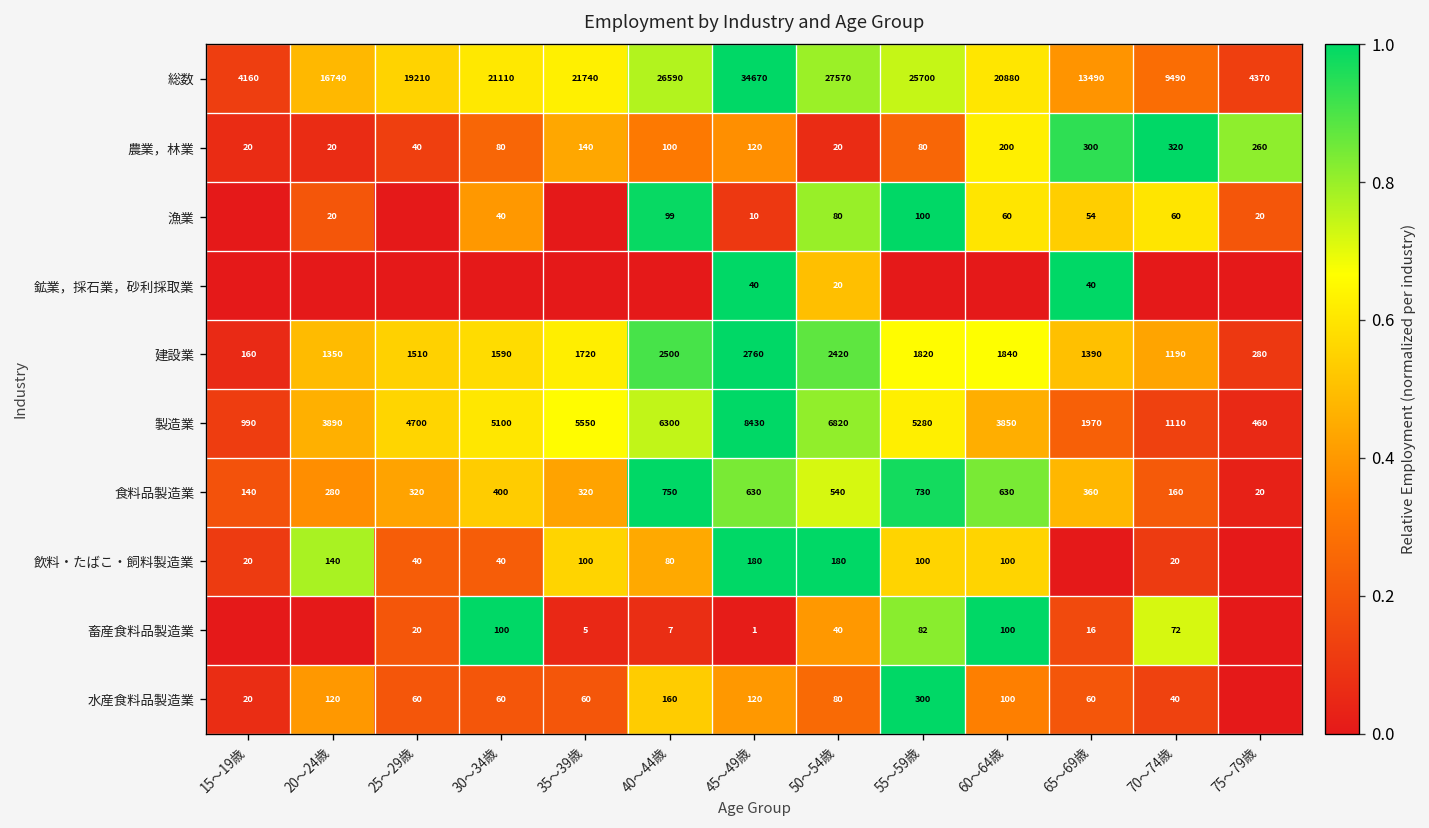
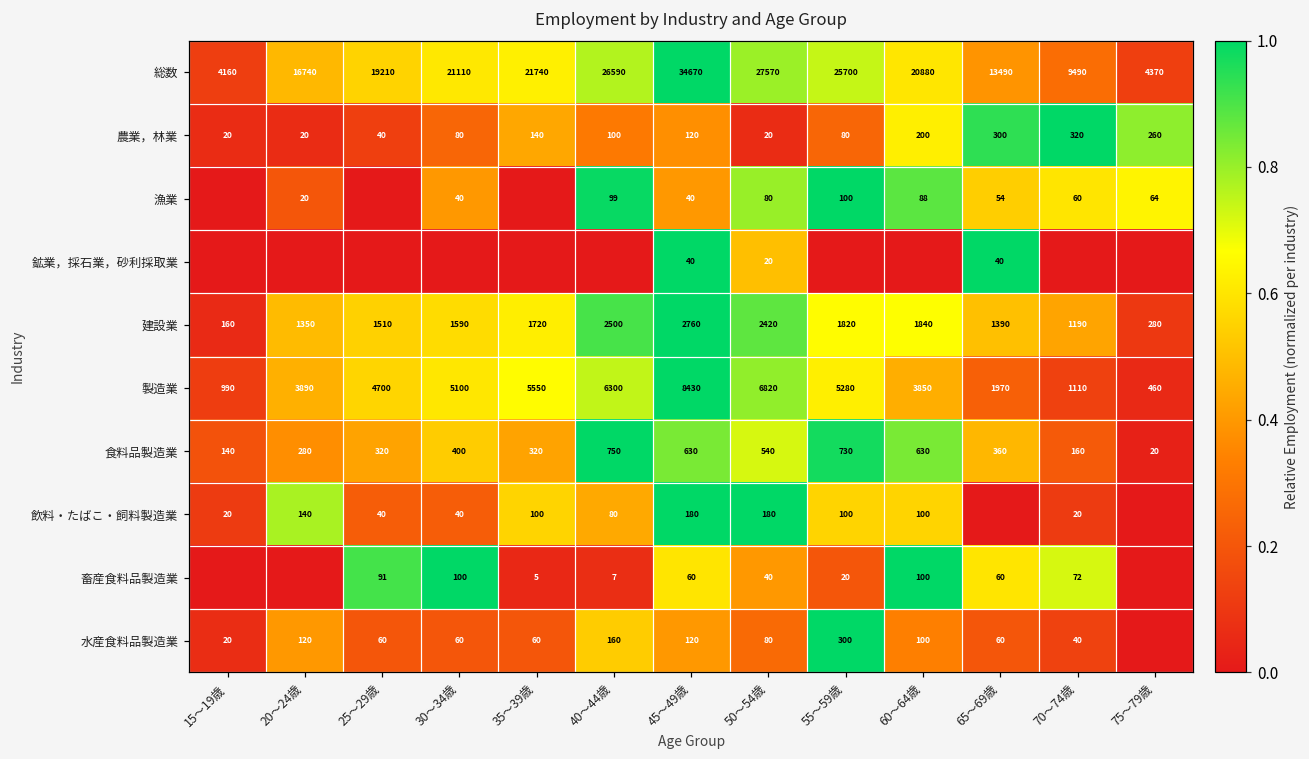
  {
    "総数": {
      "15～19歳": 4160,
      "20～24歳": 16740,
      "25～29歳": 19210,
      "30～34歳": 21110,
      "35～39歳": 21740,
      "40～44歳": 26590,
      "45～49歳": 34670,
      "50～54歳": 27570,
      "55～59歳": 25700,
      "60～64歳": 20880,
      "65～69歳": 13490,
      "70～74歳": 9490,
      "75～79歳": 4370
    },
    "農業，林業": {
      "15～19歳": 20,
      "20～24歳": 20,
      "25～29歳": 40,
      "30～34歳": 80,
      "35～39歳": 140,
      "40～44歳": 100,
      "45～49歳": 120,
      "50～54歳": 20,
      "55～59歳": 80,
      "60～64歳": 200,
      "65～69歳": 300,
      "70～74歳": 320,
      "75～79歳": 260
    },
    "漁業": {
      "20～24歳": 20,
      "30～34歳": 40,
      "40～44歳": 99,
-     "45～49歳": 10,
+     "45～49歳": 40,
      "50～54歳": 80,
      "55～59歳": 100,
-     "60～64歳": 60,
+     "60～64歳": 88,
      "65～69歳": 54,
      "70～74歳": 60,
-     "75～79歳": 20
+     "75～79歳": 64
    },
    "鉱業，採石業，砂利採取業": {
      "45～49歳": 40,
      "50～54歳": 20,
      "65～69歳": 40
    },
    "建設業": {
      "15～19歳": 160,
      "20～24歳": 1350,
      "25～29歳": 1510,
      "30～34歳": 1590,
      "35～39歳": 1720,
      "40～44歳": 2500,
      "45～49歳": 2760,
      "50～54歳": 2420,
      "55～59歳": 1820,
      "60～64歳": 1840,
      "65～69歳": 1390,
      "70～74歳": 1190,
      "75～79歳": 280
    },
    "製造業": {
      "15～19歳": 990,
      "20～24歳": 3890,
      "25～29歳": 4700,
      "30～34歳": 5100,
      "35～39歳": 5550,
      "40～44歳": 6300,
      "45～49歳": 8430,
      "50～54歳": 6820,
      "55～59歳": 5280,
      "60～64歳": 3850,
      "65～69歳": 1970,
      "70～74歳": 1110,
      "75～79歳": 460
    },
    "食料品製造業": {
      "15～19歳": 140,
      "20～24歳": 280,
      "25～29歳": 320,
      "30～34歳": 400,
      "35～39歳": 320,
      "40～44歳": 750,
      "45～49歳": 630,
      "50～54歳": 540,
      "55～59歳": 730,
      "60～64歳": 630,
      "65～69歳": 360,
      "70～74歳": 160,
      "75～79歳": 20
    },
    "飲料・たばこ・飼料製造業": {
      "15～19歳": 20,
      "20～24歳": 140,
      "25～29歳": 40,
      "30～34歳": 40,
      "35～39歳": 100,
      "40～44歳": 80,
      "45～49歳": 180,
      "50～54歳": 180,
      "55～59歳": 100,
      "60～64歳": 100,
      "70～74歳": 20
    },
    "畜産食料品製造業": {
-     "25～29歳": 20,
+     "25～29歳": 91,
      "30～34歳": 100,
      "35～39歳": 5,
      "40～44歳": 7,
-     "45～49歳": 1,
+     "45～49歳": 60,
      "50～54歳": 40,
-     "55～59歳": 82,
+     "55～59歳": 20,
      "60～64歳": 100,
-     "65～69歳": 16,
+     "65～69歳": 60,
      "70～74歳": 72
    },
    "水産食料品製造業": {
      "15～19歳": 20,
      "20～24歳": 120,
      "25～29歳": 60,
      "30～34歳": 60,
      "35～39歳": 60,
      "40～44歳": 160,
      "45～49歳": 120,
      "50～54歳": 80,
      "55～59歳": 300,
      "60～64歳": 100,
      "65～69歳": 60,
      "70～74歳": 40
    }
  }
